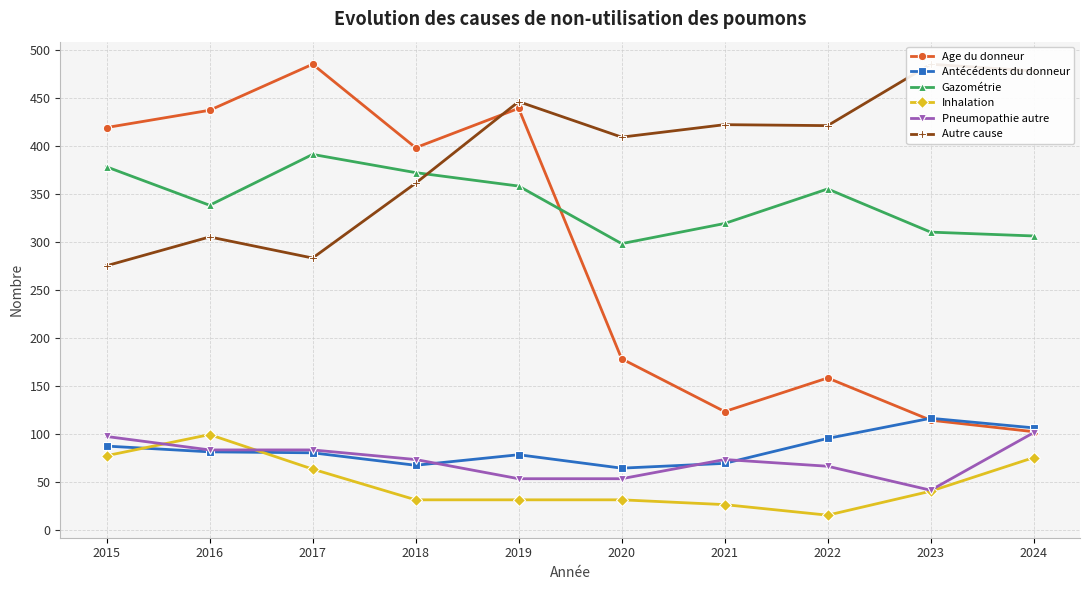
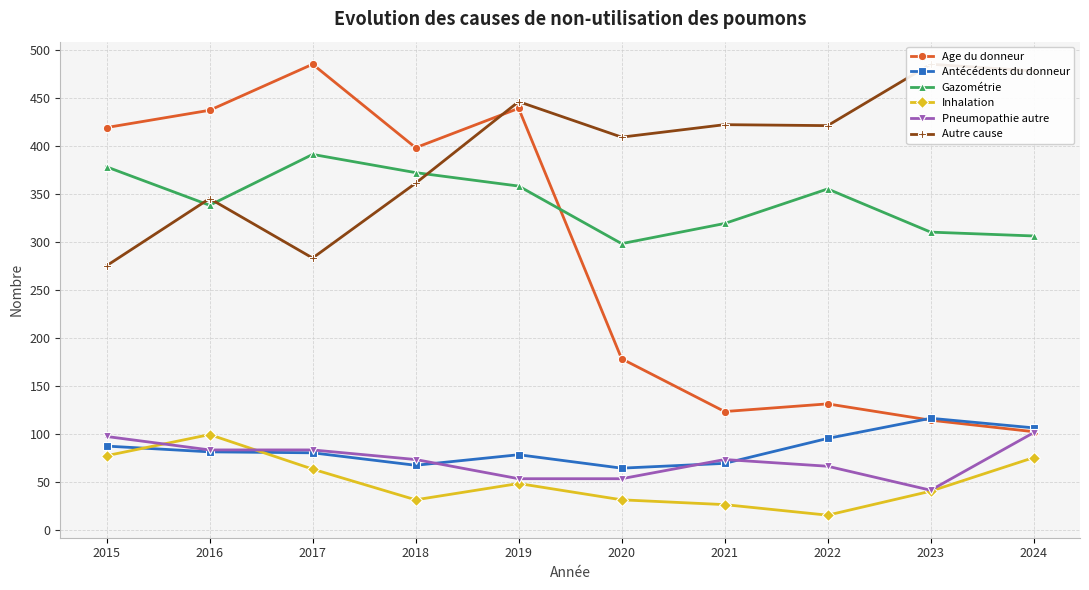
  {
    "Age du donneur": {
      "2015": 420,
      "2016": 440,
      "2017": 490,
      "2018": 400,
      "2019": 440,
      "2020": 180,
      "2021": 120,
-     "2022": 160
+     "2022": 130
    },
    "Antécédents du donneur": {
      "2015": 90,
      "2017": 80,
      "2018": 70,
      "2019": 80,
      "2020": 60,
      "2021": 70,
      "2022": 100,
      "2024": 110
    },
    "Gazométrie": {
      "2015": 380,
      "2016": 340,
      "2017": 390,
      "2018": 370,
      "2019": 360,
      "2020": 300,
      "2021": 320,
      "2022": 360,
      "2023": 310,
      "2024": 310
    },
    "Inhalation": {
      "2015": 80,
      "2016": 100,
      "2017": 60,
      "2018": 30,
-     "2019": 30,
+     "2019": 50,
      "2020": 30,
      "2021": 30,
      "2022": 20,
      "2024": 80
    },
    "Pneumopathie autre": {
      "2015": 100,
      "2017": 80,
      "2018": 70,
      "2019": 50,
      "2020": 50,
      "2021": 70,
      "2022": 70
    },
    "Autre cause": {
      "2015": 280,
-     "2016": 310,
+     "2016": 350,
      "2017": 280,
      "2018": 360,
      "2019": 450,
      "2020": 410,
      "2021": 420,
      "2022": 420
    }
  }
